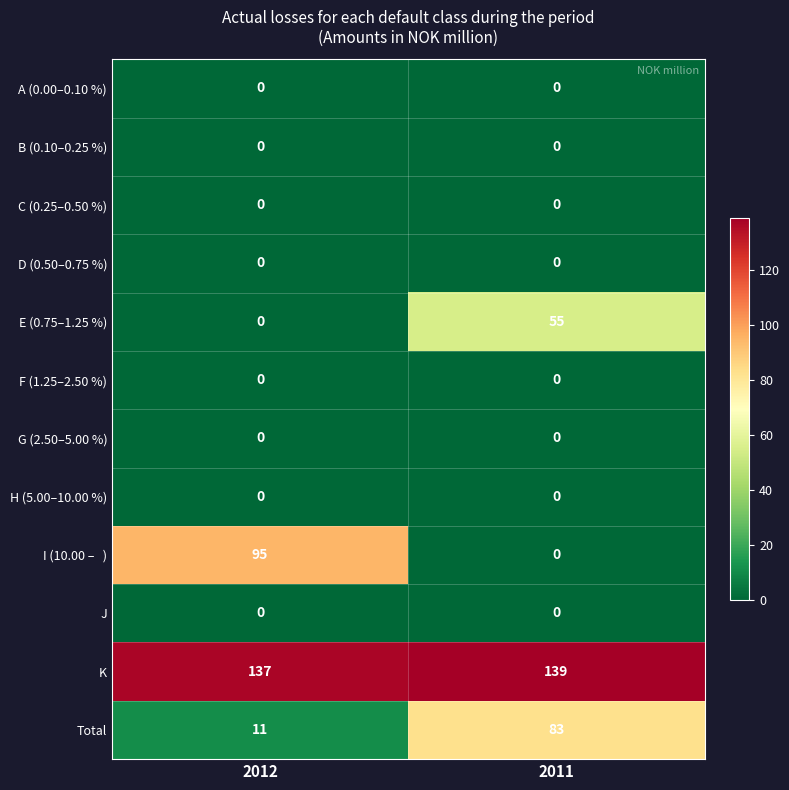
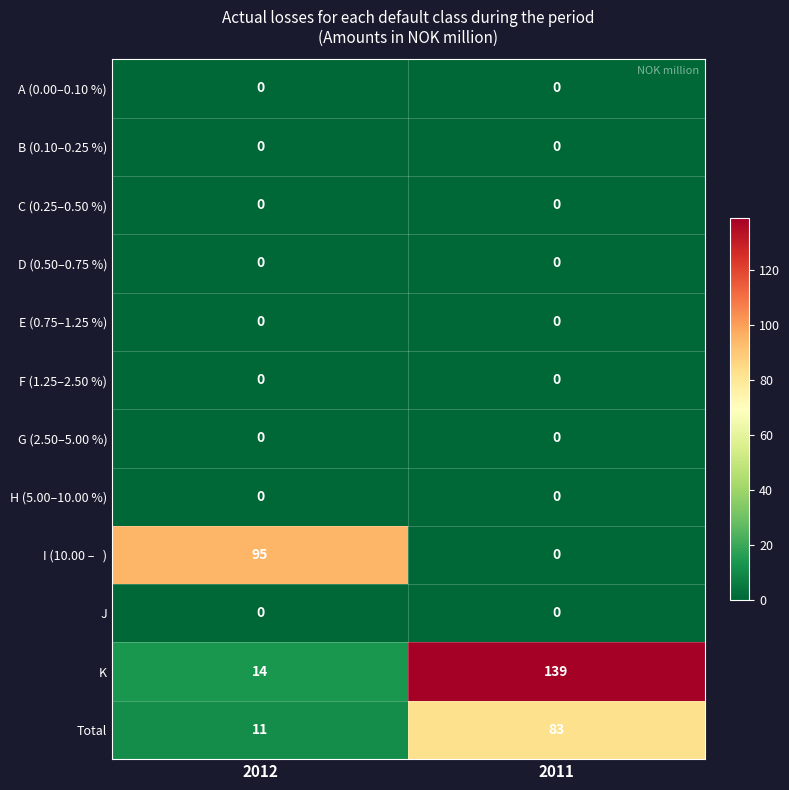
  {
    "A (0.00–0.10 %)": {
      "2012": 0
    },
    "B (0.10–0.25 %)": {
      "2012": 0,
      "2011": 0
    },
    "C (0.25–0.50 %)": {
      "2012": 0,
      "2011": 0
    },
    "D (0.50–0.75 %)": {
      "2012": 0,
      "2011": 0
    },
    "E (0.75–1.25 %)": {
      "2012": 0,
-     "2011": 55
+     "2011": 0
    },
    "F (1.25–2.50 %)": {
      "2012": 0,
      "2011": 0
    },
    "G (2.50–5.00 %)": {
      "2012": 0,
      "2011": 0
    },
    "H (5.00–10.00 %)": {
      "2012": 0,
      "2011": 0
    },
    "I (10.00 – )": {
      "2012": 95,
      "2011": 0
    },
    "J": {
      "2012": 0,
      "2011": 0
    },
    "K": {
-     "2012": 137,
+     "2012": 14,
      "2011": 139
    },
    "Total": {
      "2012": 11,
      "2011": 83
    }
  }
